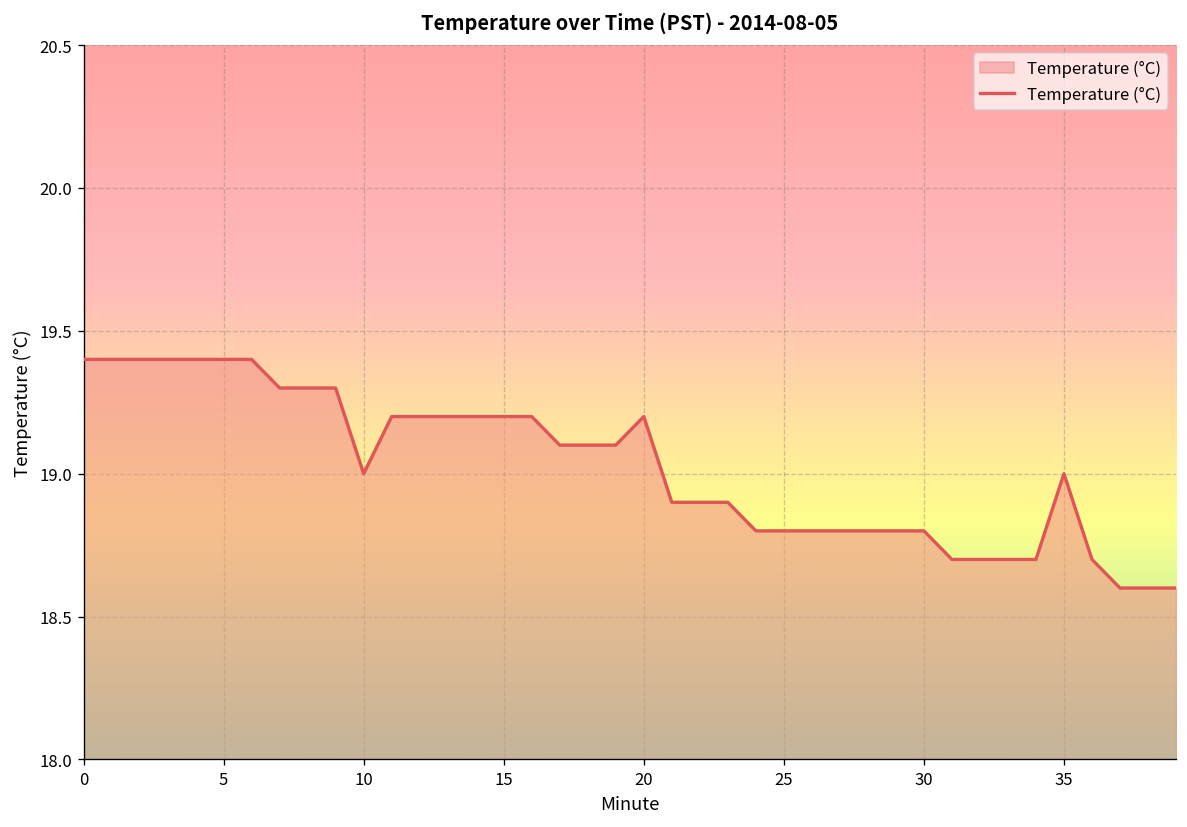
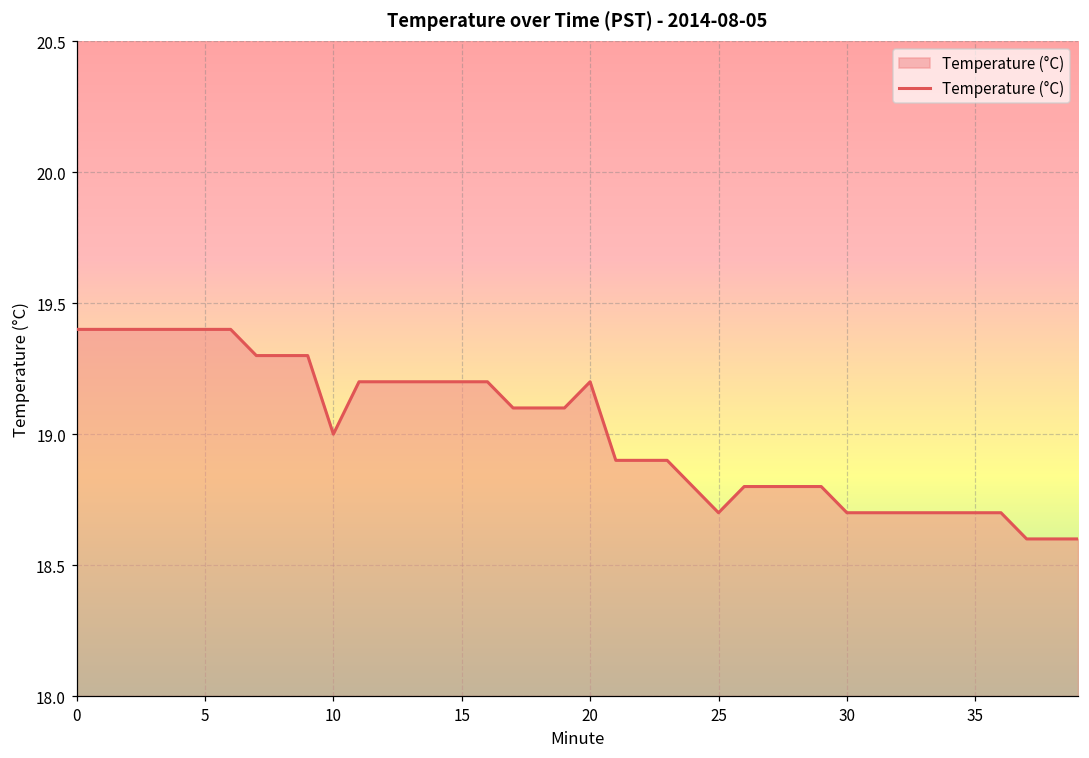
  {
    "0": 19.4,
    "5": 19.4,
    "10": 19.0,
    "15": 19.2,
    "20": 19.2,
-   "25": 18.8,
-   "30": 18.8,
-   "35": 19.0
+   "25": 18.7,
+   "30": 18.7,
+   "35": 18.7
  }
